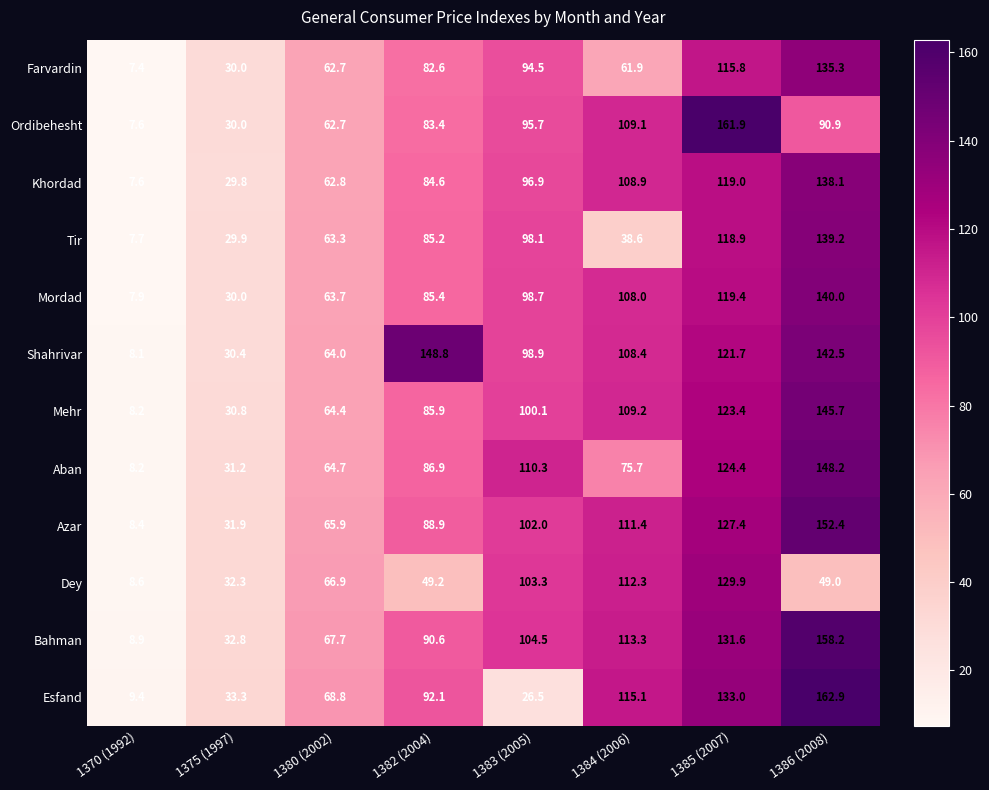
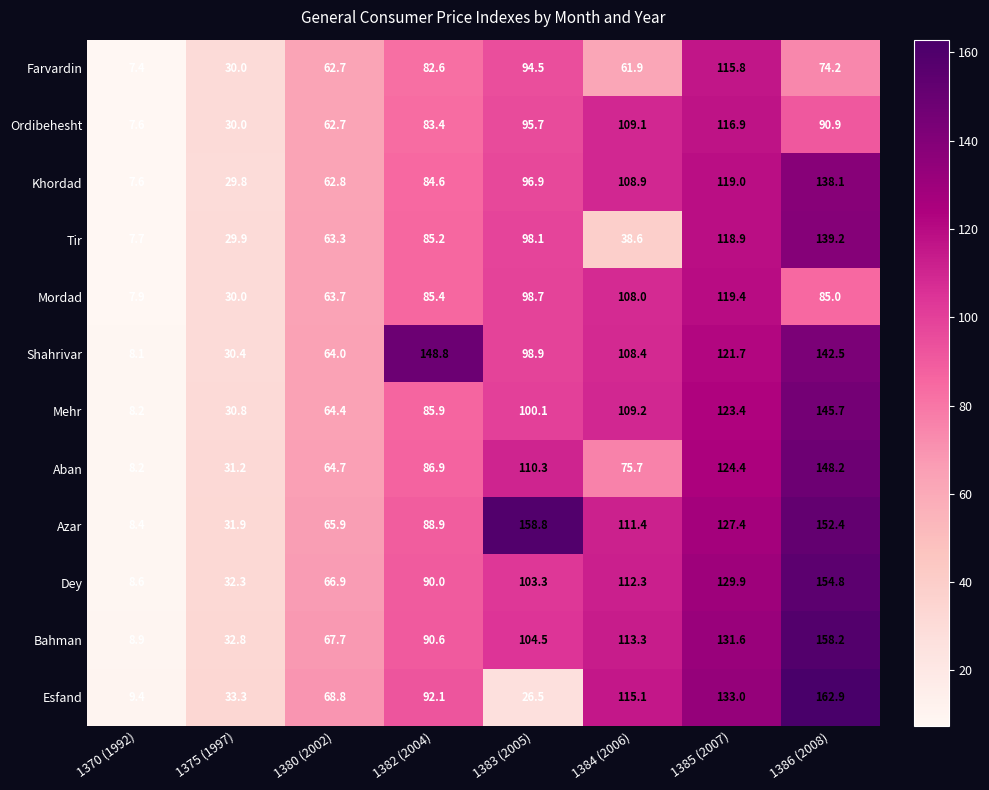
  {
    "Farvardin": {
      "1380 (2002)": 62.7,
      "1382 (2004)": 82.6,
      "1383 (2005)": 94.5,
      "1384 (2006)": 61.9,
      "1385 (2007)": 115.8,
-     "1386 (2008)": 135.3
+     "1386 (2008)": 74.2
    },
    "Ordibehesht": {
      "1380 (2002)": 62.7,
      "1382 (2004)": 83.4,
      "1383 (2005)": 95.7,
      "1384 (2006)": 109.1,
-     "1385 (2007)": 161.9,
+     "1385 (2007)": 116.9,
      "1386 (2008)": 90.9
    },
    "Khordad": {
      "1380 (2002)": 62.8,
      "1382 (2004)": 84.6,
      "1383 (2005)": 96.9,
      "1384 (2006)": 108.9,
      "1385 (2007)": 119.0,
      "1386 (2008)": 138.1
    },
    "Tir": {
      "1380 (2002)": 63.3,
      "1382 (2004)": 85.2,
      "1383 (2005)": 98.1,
      "1384 (2006)": 38.6,
      "1385 (2007)": 118.9,
      "1386 (2008)": 139.2
    },
    "Mordad": {
      "1380 (2002)": 63.7,
      "1382 (2004)": 85.4,
      "1383 (2005)": 98.7,
      "1384 (2006)": 108.0,
      "1385 (2007)": 119.4,
-     "1386 (2008)": 140.0
+     "1386 (2008)": 85.0
    },
    "Shahrivar": {
      "1380 (2002)": 64.0,
      "1382 (2004)": 148.8,
      "1383 (2005)": 98.9,
      "1384 (2006)": 108.4,
      "1385 (2007)": 121.7,
      "1386 (2008)": 142.5
    },
    "Mehr": {
      "1380 (2002)": 64.4,
      "1382 (2004)": 85.9,
      "1383 (2005)": 100.1,
      "1384 (2006)": 109.2,
      "1385 (2007)": 123.4,
      "1386 (2008)": 145.7
    },
    "Aban": {
      "1380 (2002)": 64.7,
      "1382 (2004)": 86.9,
      "1383 (2005)": 110.3,
      "1384 (2006)": 75.7,
      "1385 (2007)": 124.4,
      "1386 (2008)": 148.2
    },
    "Azar": {
      "1380 (2002)": 65.9,
      "1382 (2004)": 88.9,
-     "1383 (2005)": 102.0,
+     "1383 (2005)": 158.8,
      "1384 (2006)": 111.4,
      "1385 (2007)": 127.4,
      "1386 (2008)": 152.4
    },
    "Dey": {
      "1380 (2002)": 66.9,
-     "1382 (2004)": 49.2,
+     "1382 (2004)": 90.0,
      "1383 (2005)": 103.3,
      "1384 (2006)": 112.3,
      "1385 (2007)": 129.9,
-     "1386 (2008)": 49.0
+     "1386 (2008)": 154.8
    },
    "Bahman": {
      "1380 (2002)": 67.7,
      "1382 (2004)": 90.6,
      "1383 (2005)": 104.5,
      "1384 (2006)": 113.3,
      "1385 (2007)": 131.6,
      "1386 (2008)": 158.2
    },
    "Esfand": {
      "1380 (2002)": 68.8,
      "1382 (2004)": 92.1,
      "1384 (2006)": 115.1,
      "1385 (2007)": 133.0,
      "1386 (2008)": 162.9
    }
  }
